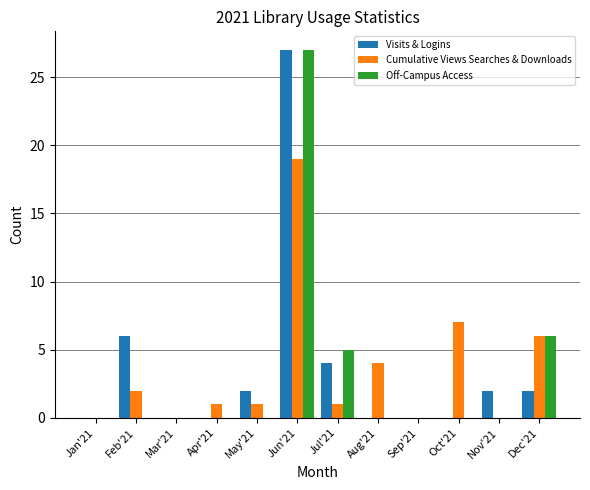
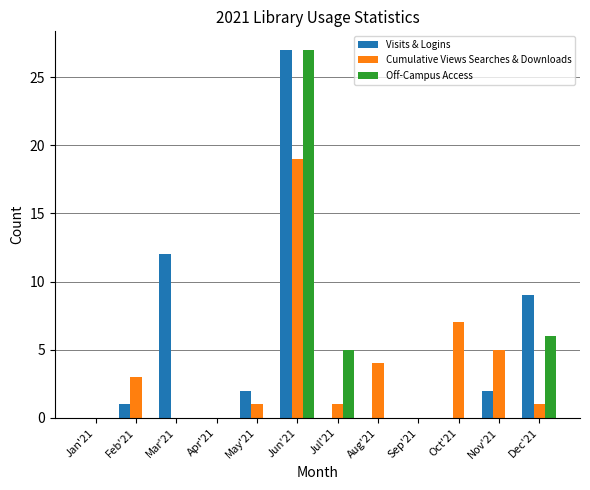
  {
    "Visits & Logins": {
      "Jan'21": 0,
-     "Feb'21": 6,
-     "Mar'21": 0,
+     "Feb'21": 1,
+     "Mar'21": 12,
      "Apr'21": 0,
      "May'21": 2,
      "Jun'21": 27,
-     "Jul'21": 4,
+     "Jul'21": 0,
      "Aug'21": 0,
      "Sep'21": 0,
      "Oct'21": 0,
      "Nov'21": 2,
-     "Dec'21": 2
+     "Dec'21": 9
    },
    "Cumulative Views Searches & Downloads": {
      "Jan'21": 0,
-     "Feb'21": 2,
+     "Feb'21": 3,
      "Mar'21": 0,
-     "Apr'21": 1,
+     "Apr'21": 0,
      "May'21": 1,
      "Jun'21": 19,
      "Jul'21": 1,
      "Aug'21": 4,
      "Sep'21": 0,
      "Oct'21": 7,
-     "Nov'21": 0,
-     "Dec'21": 6
+     "Nov'21": 5,
+     "Dec'21": 1
    },
    "Off-Campus Access": {
      "Jan'21": 0,
      "Feb'21": 0,
      "Mar'21": 0,
      "Apr'21": 0,
      "May'21": 0,
      "Jun'21": 27,
      "Jul'21": 5,
      "Aug'21": 0,
      "Sep'21": 0,
      "Oct'21": 0,
      "Nov'21": 0,
      "Dec'21": 6
    }
  }
